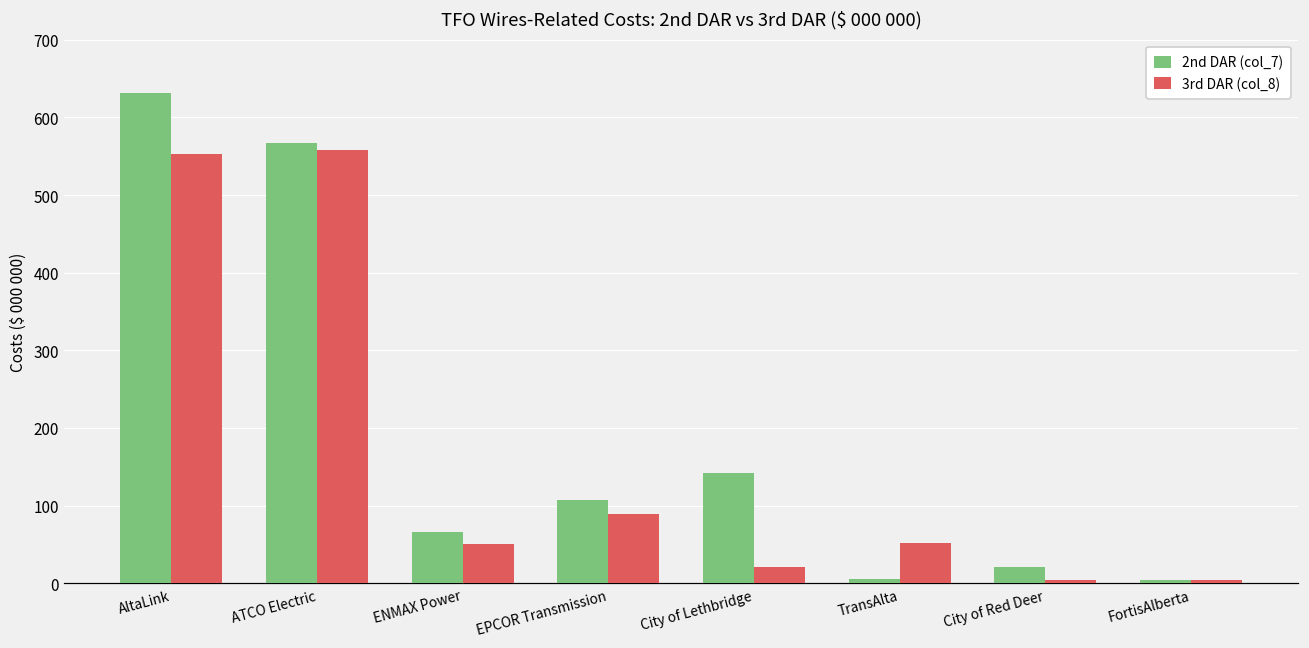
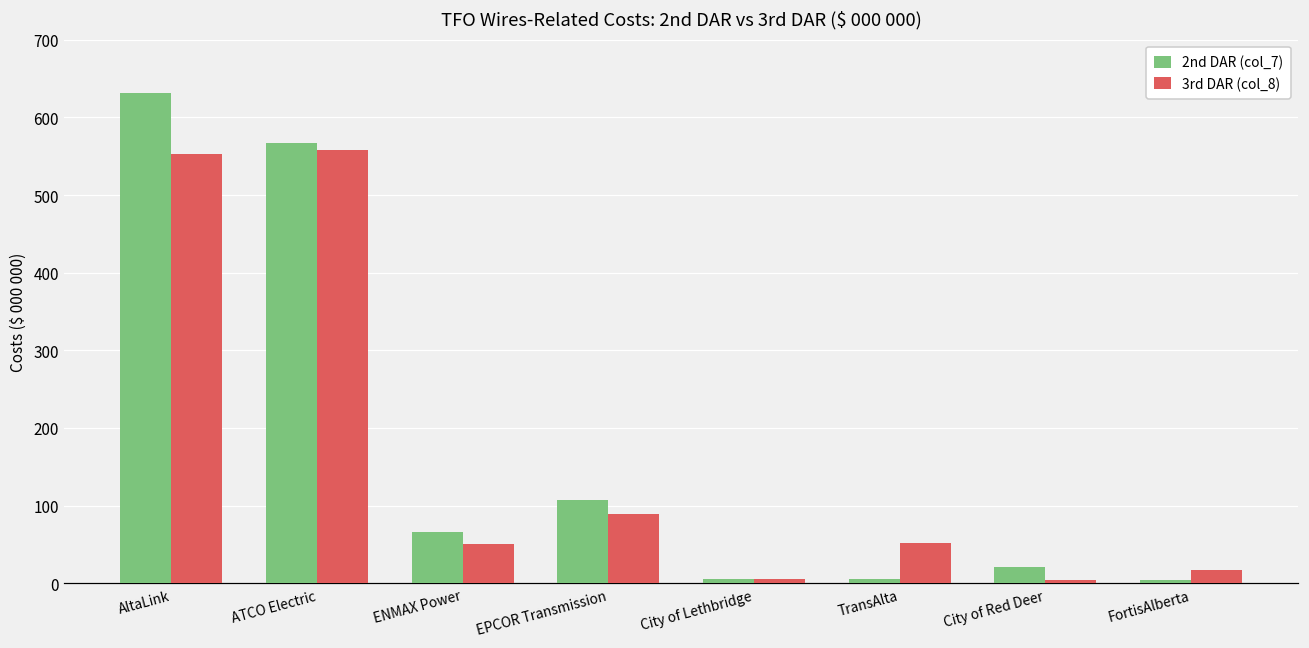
  {
    "2nd DAR (col_7)": {
      "AltaLink": 630,
      "ATCO Electric": 570,
      "ENMAX Power": 70,
      "EPCOR Transmission": 110,
-     "City of Lethbridge": 140,
+     "City of Lethbridge": 10,
      "TransAlta": 0,
      "City of Red Deer": 20,
      "FortisAlberta": 0
    },
    "3rd DAR (col_8)": {
      "AltaLink": 550,
      "ATCO Electric": 560,
      "ENMAX Power": 50,
      "EPCOR Transmission": 90,
-     "City of Lethbridge": 20,
+     "City of Lethbridge": 10,
      "TransAlta": 50,
      "City of Red Deer": 0,
-     "FortisAlberta": 0
+     "FortisAlberta": 20
    }
  }
